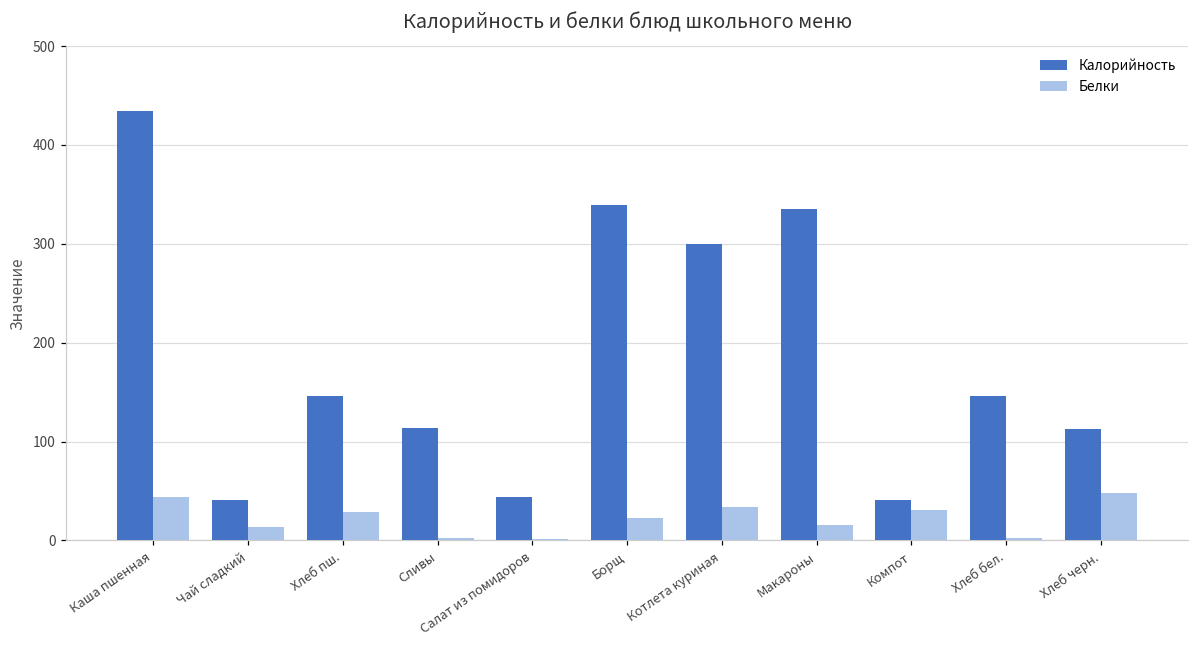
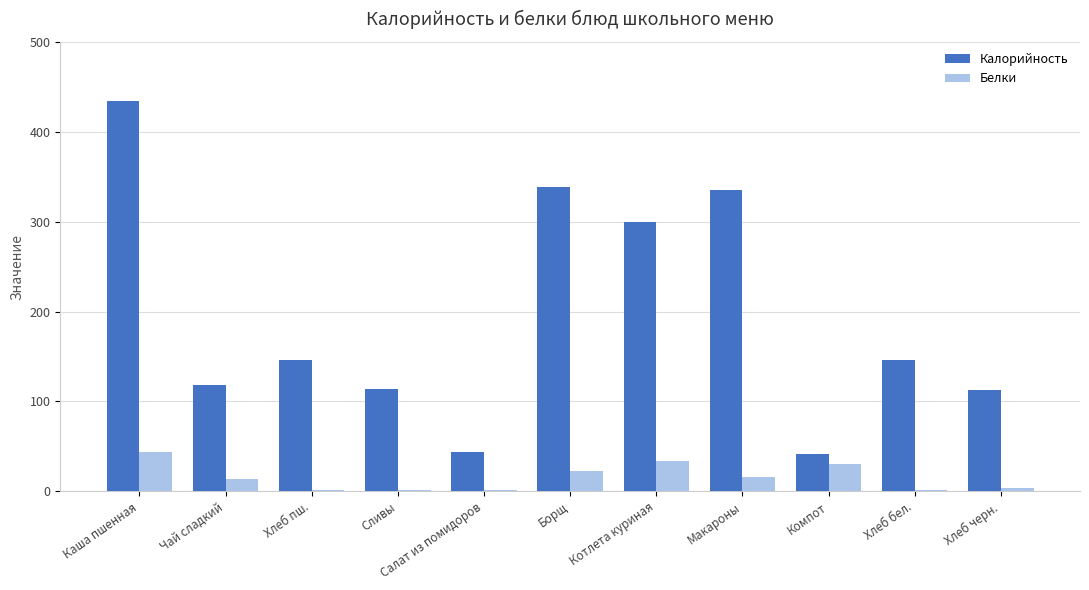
  {
    "Калорийность": {
      "Каша пшенная": 430,
-     "Чай сладкий": 40,
+     "Чай сладкий": 120,
      "Хлеб пш.": 150,
      "Сливы": 110,
      "Салат из помидоров": 40,
      "Борщ": 340,
      "Котлета куриная": 300,
      "Макароны": 340,
      "Компот": 40,
      "Хлеб бел.": 150,
      "Хлеб черн.": 110
    },
    "Белки": {
      "Каша пшенная": 40,
      "Чай сладкий": 10,
-     "Хлеб пш.": 30,
+     "Хлеб пш.": 0,
      "Борщ": 20,
      "Котлета куриная": 30,
      "Макароны": 20,
      "Компот": 30,
-     "Хлеб черн.": 50
+     "Хлеб черн.": 0
    }
  }
